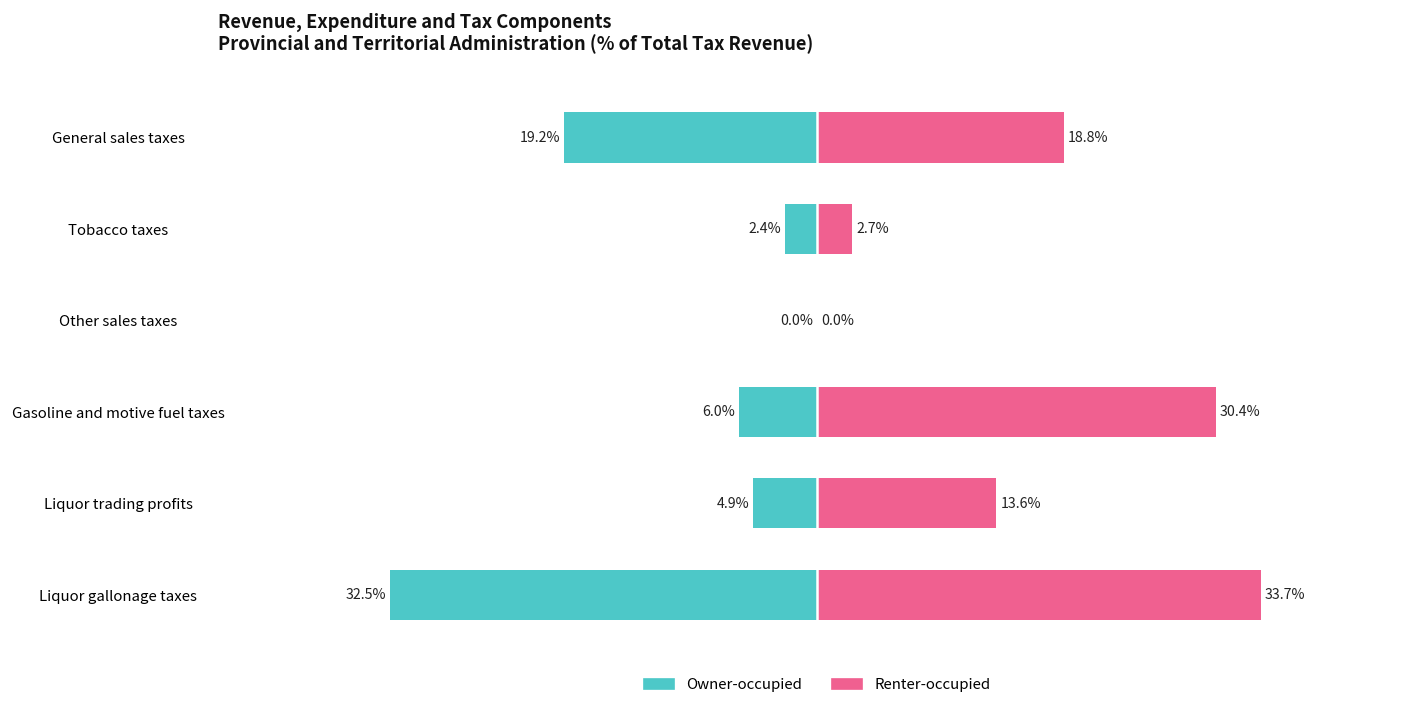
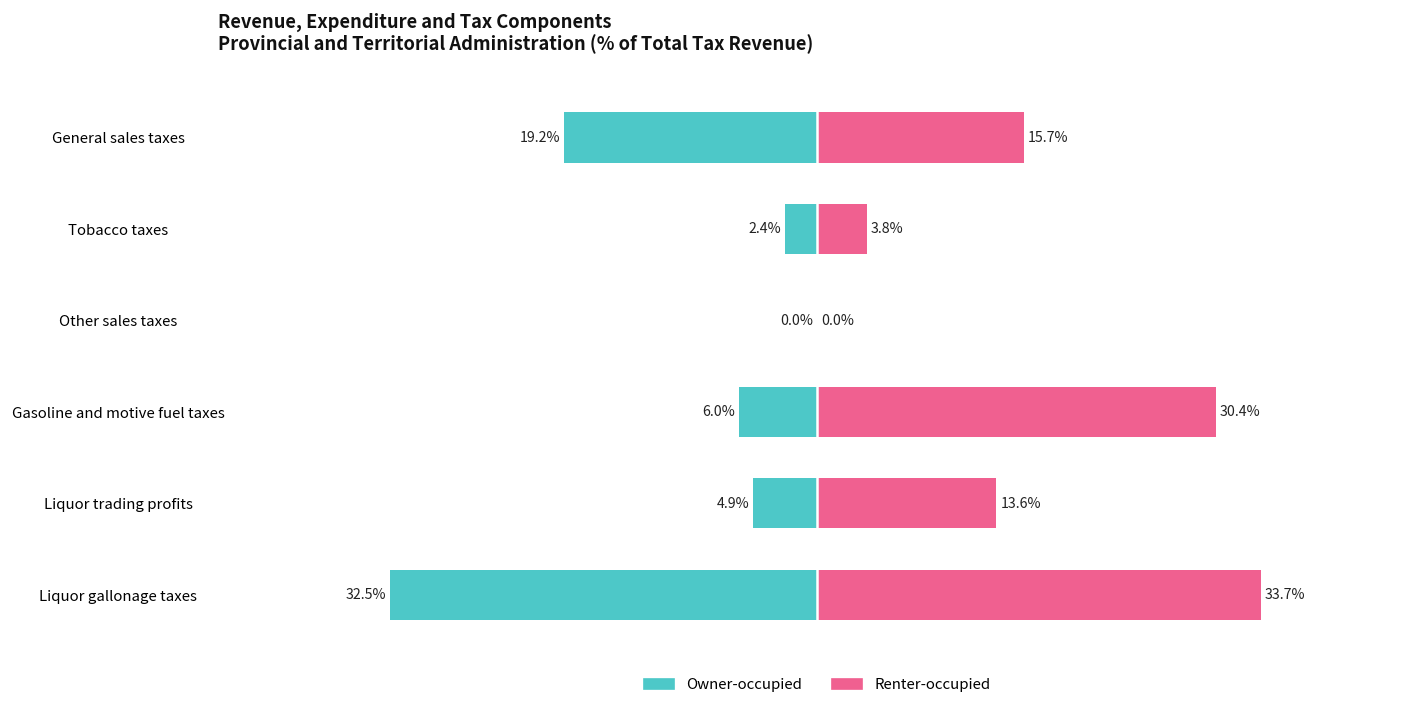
  {
    "Owner-occupied": {
      "Other sales taxes": "0.0%"
    },
    "Renter-occupied": {
-     "General sales taxes": "18.8%",
-     "Tobacco taxes": "2.7%",
+     "General sales taxes": "15.7%",
+     "Tobacco taxes": "3.8%",
      "Other sales taxes": "0.0%",
      "Gasoline and motive fuel taxes": "30.4%",
      "Liquor trading profits": "13.6%",
      "Liquor gallonage taxes": "33.7%"
    }
  }
